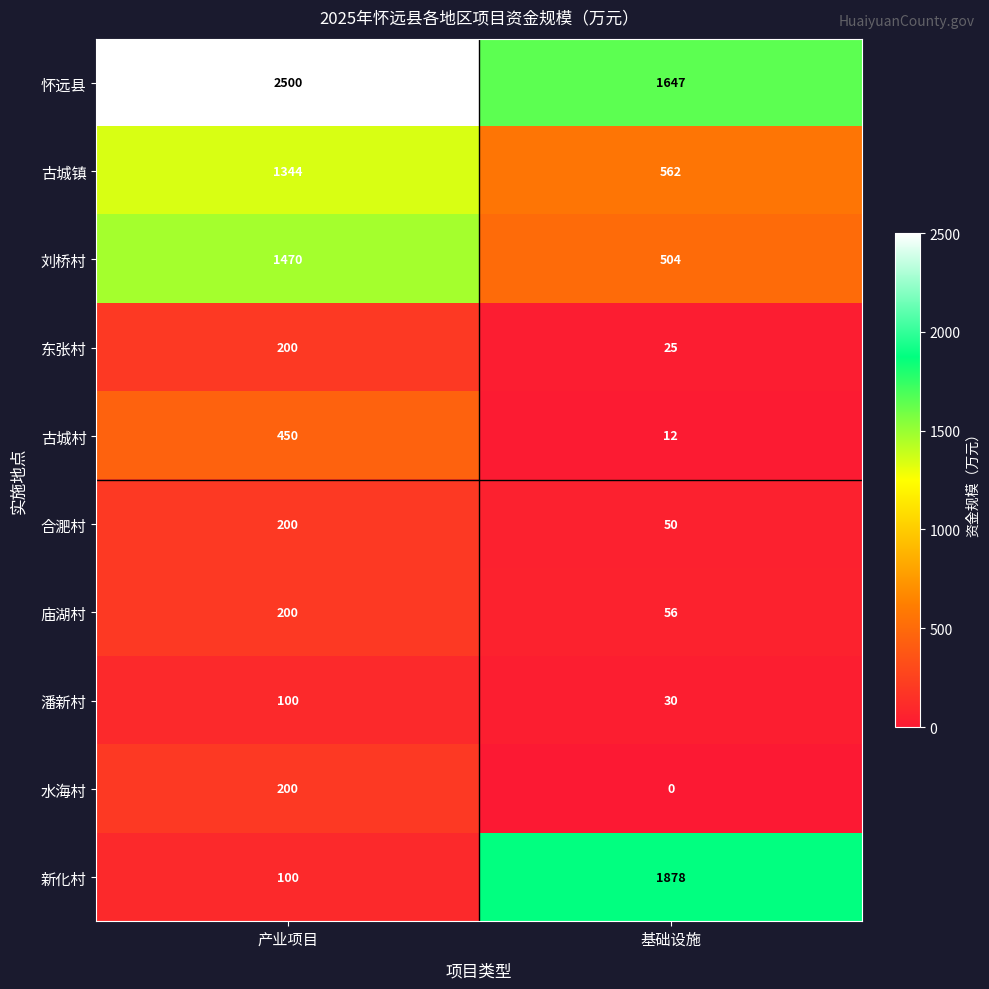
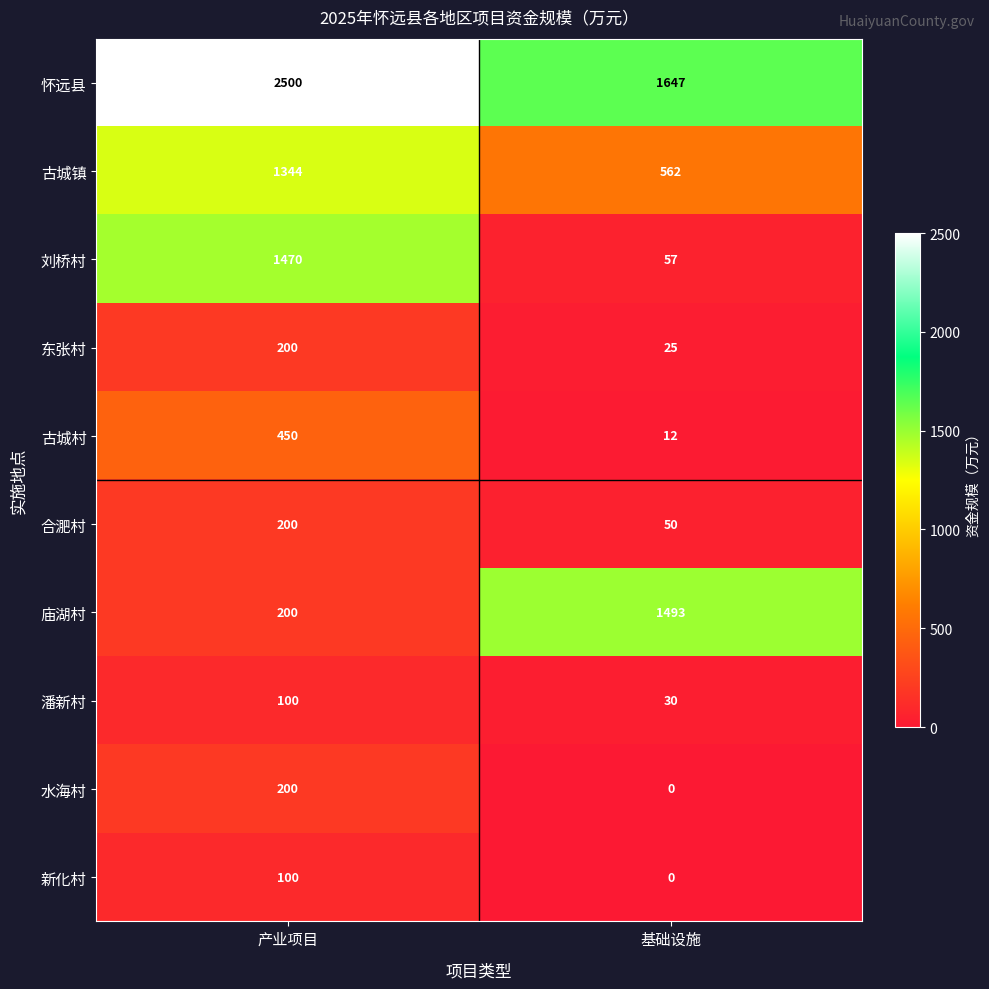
  {
    "怀远县": {
      "产业项目": 2500,
      "基础设施": 1647
    },
    "古城镇": {
      "产业项目": 1344,
      "基础设施": 562
    },
    "刘桥村": {
      "产业项目": 1470,
-     "基础设施": 504
+     "基础设施": 57
    },
    "东张村": {
      "产业项目": 200,
      "基础设施": 25
    },
    "古城村": {
      "产业项目": 450,
      "基础设施": 12
    },
    "合淝村": {
      "产业项目": 200,
      "基础设施": 50
    },
    "庙湖村": {
      "产业项目": 200,
-     "基础设施": 56
+     "基础设施": 1493
    },
    "潘新村": {
      "产业项目": 100,
      "基础设施": 30
    },
    "水海村": {
      "产业项目": 200,
      "基础设施": 0
    },
    "新化村": {
      "产业项目": 100,
-     "基础设施": 1878
+     "基础设施": 0
    }
  }
